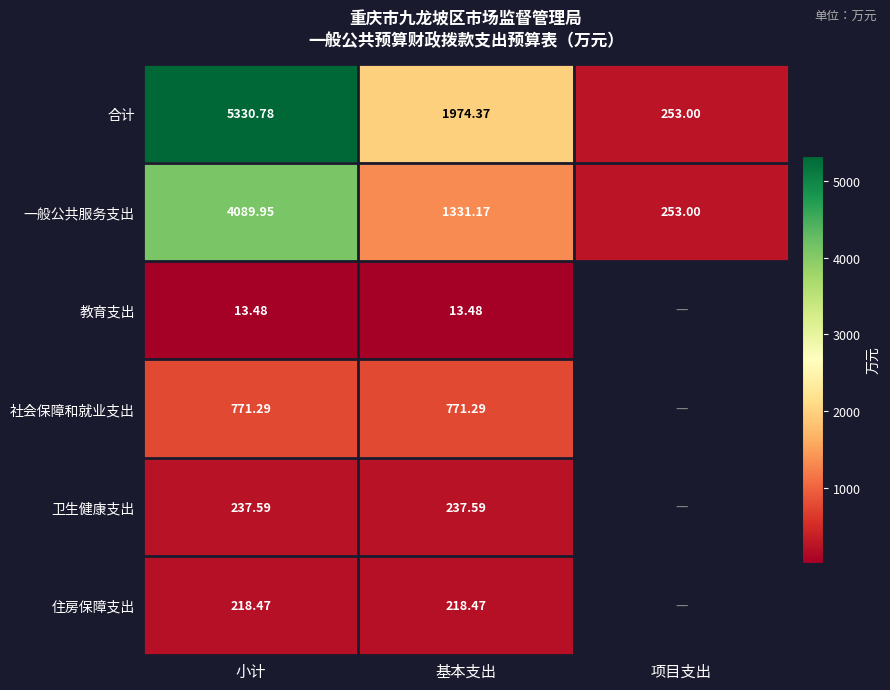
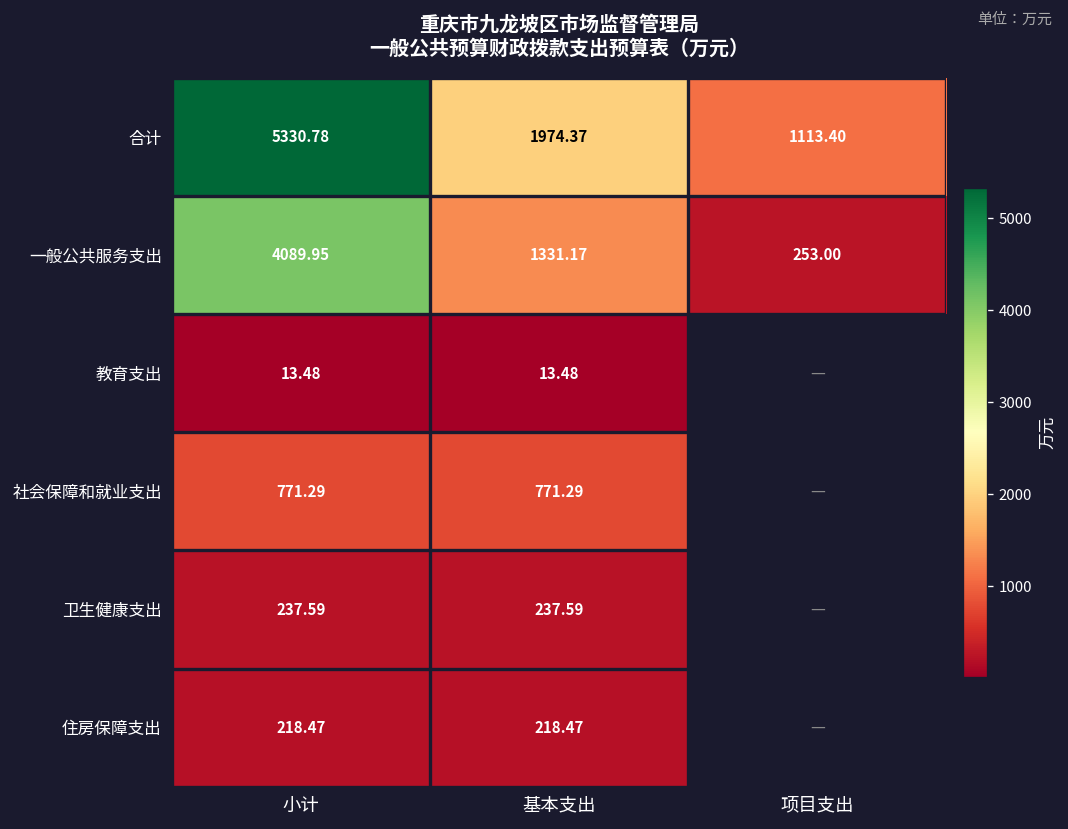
  {
    "合计": {
      "小计": 5330.78,
      "基本支出": 1974.37,
-     "项目支出": 253.00
+     "项目支出": 1113.40
    },
    "一般公共服务支出": {
      "小计": 4089.95,
      "基本支出": 1331.17,
      "项目支出": 253.00
    },
    "教育支出": {
      "小计": 13.48,
      "基本支出": 13.48
    },
    "社会保障和就业支出": {
      "小计": 771.29,
      "基本支出": 771.29
    },
    "卫生健康支出": {
      "小计": 237.59,
      "基本支出": 237.59
    },
    "住房保障支出": {
      "小计": 218.47,
      "基本支出": 218.47
    }
  }
